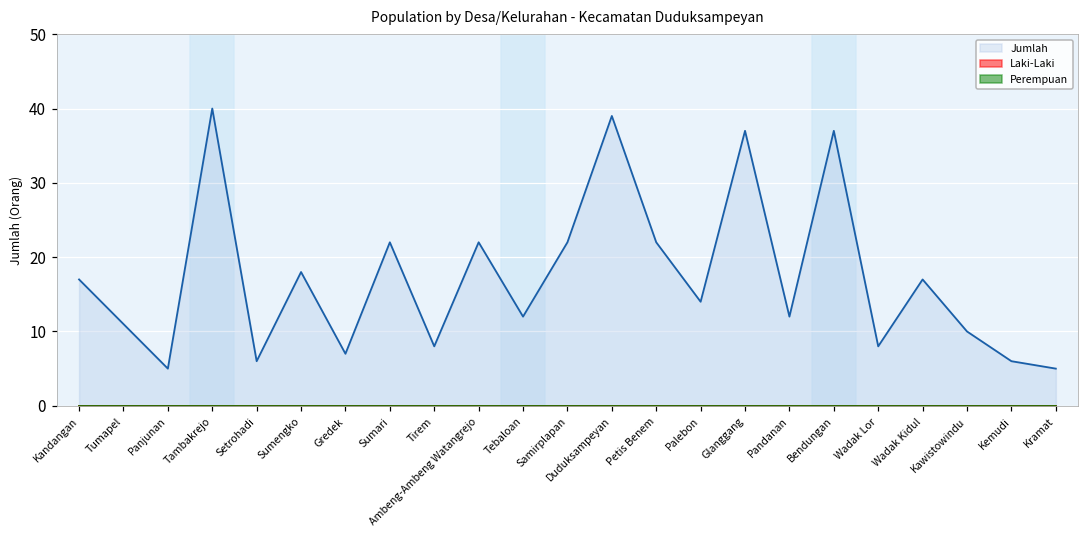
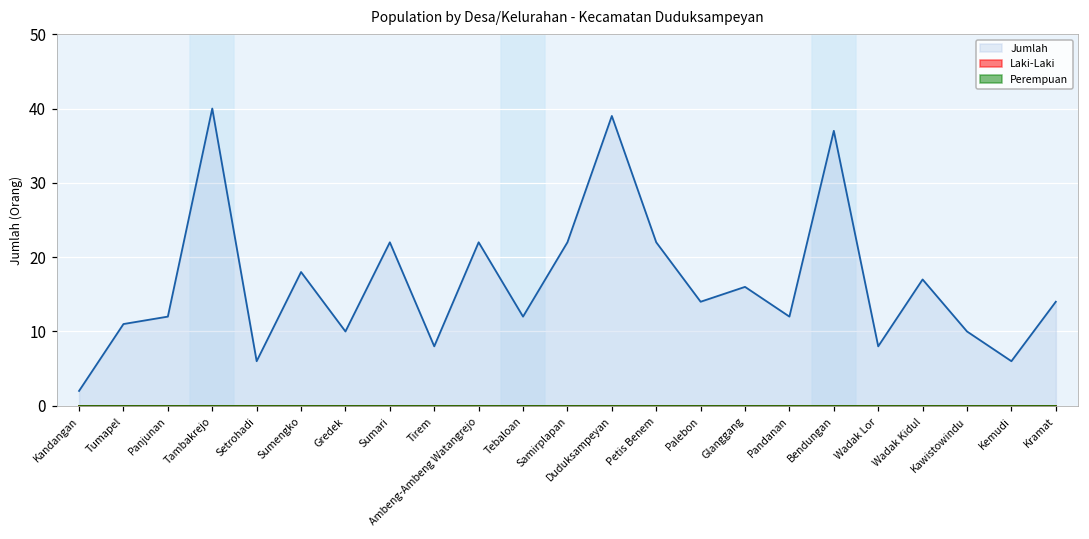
  {
    "Jumlah": {
-     "Kandangan": 17,
+     "Kandangan": 2,
      "Tumapel": 11,
-     "Panjunan": 5,
+     "Panjunan": 12,
      "Tambakrejo": 40,
      "Setrohadi": 6,
      "Sumengko": 18,
-     "Gredek": 7,
+     "Gredek": 10,
      "Sumari": 22,
      "Tirem": 8,
      "Ambeng-Ambeng Watangrejo": 22,
      "Tebaloan": 12,
      "Samirplapan": 22,
      "Duduksampeyan": 39,
      "Petis Benem": 22,
      "Palebon": 14,
-     "Glanggang": 37,
+     "Glanggang": 16,
      "Pandanan": 12,
      "Bendungan": 37,
      "Wadak Lor": 8,
      "Wadak Kidul": 17,
      "Kawistowindu": 10,
      "Kemudi": 6,
-     "Kramat": 5
+     "Kramat": 14
    },
    "Perempuan": {
      "Kandangan": 0,
      "Tumapel": 0,
      "Panjunan": 0,
      "Tambakrejo": 0,
      "Setrohadi": 0,
      "Sumengko": 0,
      "Gredek": 0,
      "Sumari": 0,
      "Tirem": 0,
      "Ambeng-Ambeng Watangrejo": 0,
      "Tebaloan": 0,
      "Samirplapan": 0,
      "Duduksampeyan": 0,
      "Petis Benem": 0,
      "Palebon": 0,
      "Glanggang": 0,
      "Pandanan": 0,
      "Bendungan": 0,
      "Wadak Lor": 0,
      "Wadak Kidul": 0,
      "Kawistowindu": 0,
      "Kemudi": 0,
      "Kramat": 0
    }
  }
